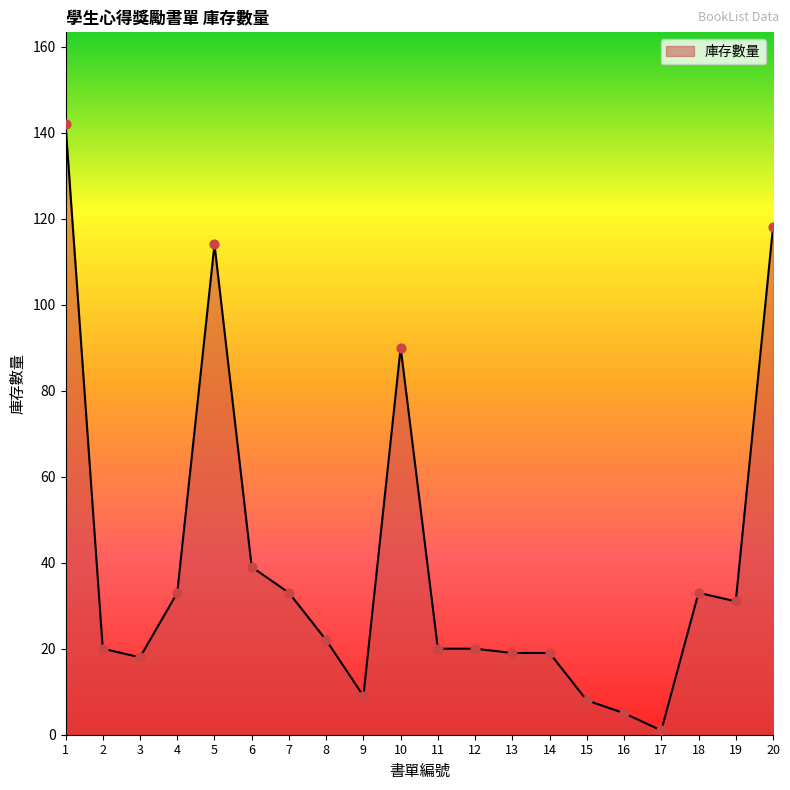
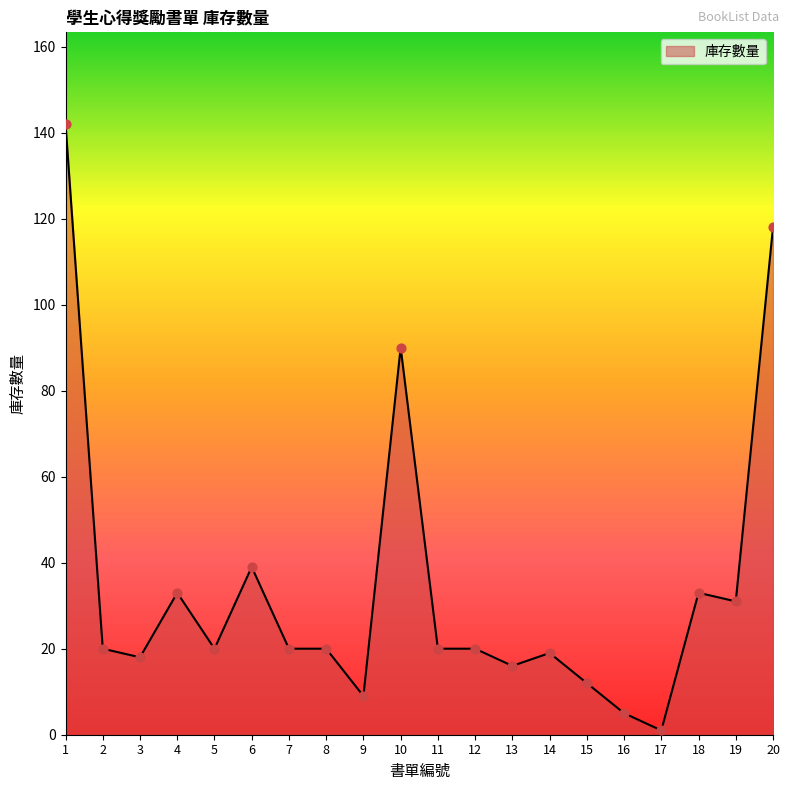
  {
    "1": 142,
    "2": 20,
    "3": 18,
    "4": 33,
-   "5": 114,
+   "5": 20,
    "6": 39,
-   "7": 33,
-   "8": 22,
+   "7": 20,
+   "8": 20,
    "9": 9,
    "10": 90,
    "11": 20,
    "12": 20,
-   "13": 19,
+   "13": 16,
    "14": 19,
-   "15": 8,
+   "15": 12,
    "16": 5,
    "17": 1,
    "18": 33,
    "19": 31,
    "20": 118
  }
